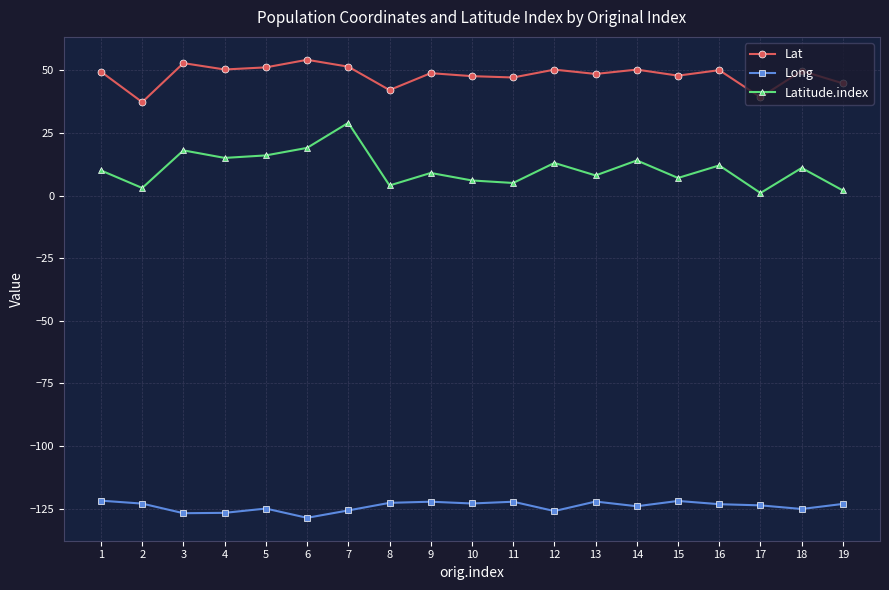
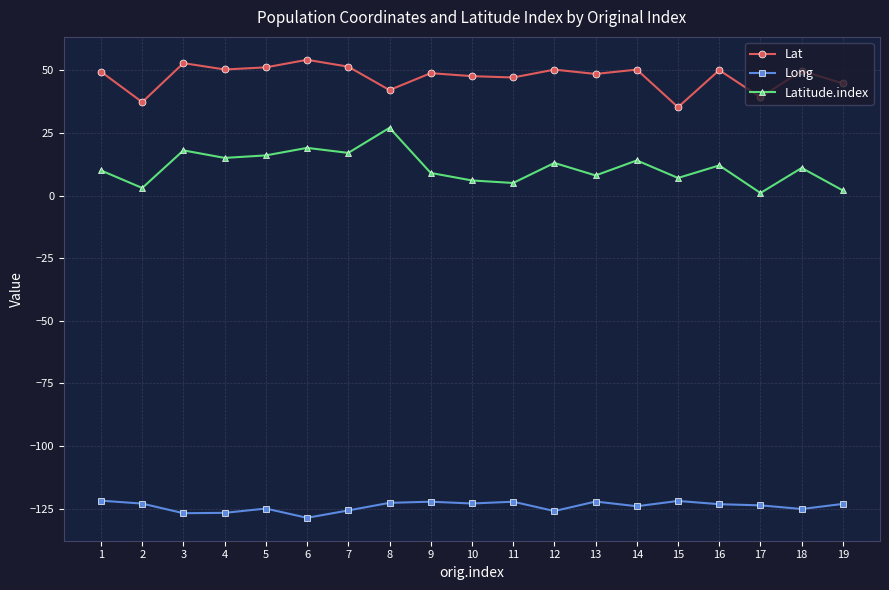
  {
    "Lat": {
      "1": 49,
      "2": 37,
      "3": 53,
      "4": 50,
      "5": 51,
      "6": 54,
      "7": 51,
      "8": 42,
      "9": 49,
      "10": 48,
      "11": 47,
      "12": 50,
      "13": 49,
      "14": 50,
-     "15": 48,
+     "15": 35,
      "16": 50
    },
    "Long": {
      "1": -122,
      "2": -123,
      "3": -127,
      "4": -127,
      "5": -125,
      "6": -129,
      "7": -126,
      "8": -123,
      "9": -122,
      "10": -123,
      "11": -122,
      "12": -126,
      "13": -122,
      "14": -124,
      "15": -122,
      "16": -123,
      "17": -124,
      "18": -125,
      "19": -123
    },
    "Latitude.index": {
      "1": 10,
      "2": 3,
      "3": 18,
      "4": 15,
      "5": 16,
      "6": 19,
-     "7": 29,
-     "8": 4,
+     "7": 17,
+     "8": 27,
      "9": 9,
      "10": 6,
      "11": 5,
      "12": 13,
      "13": 8,
      "14": 14,
      "15": 7,
      "16": 12,
      "17": 1,
      "18": 11,
      "19": 2
    }
  }
